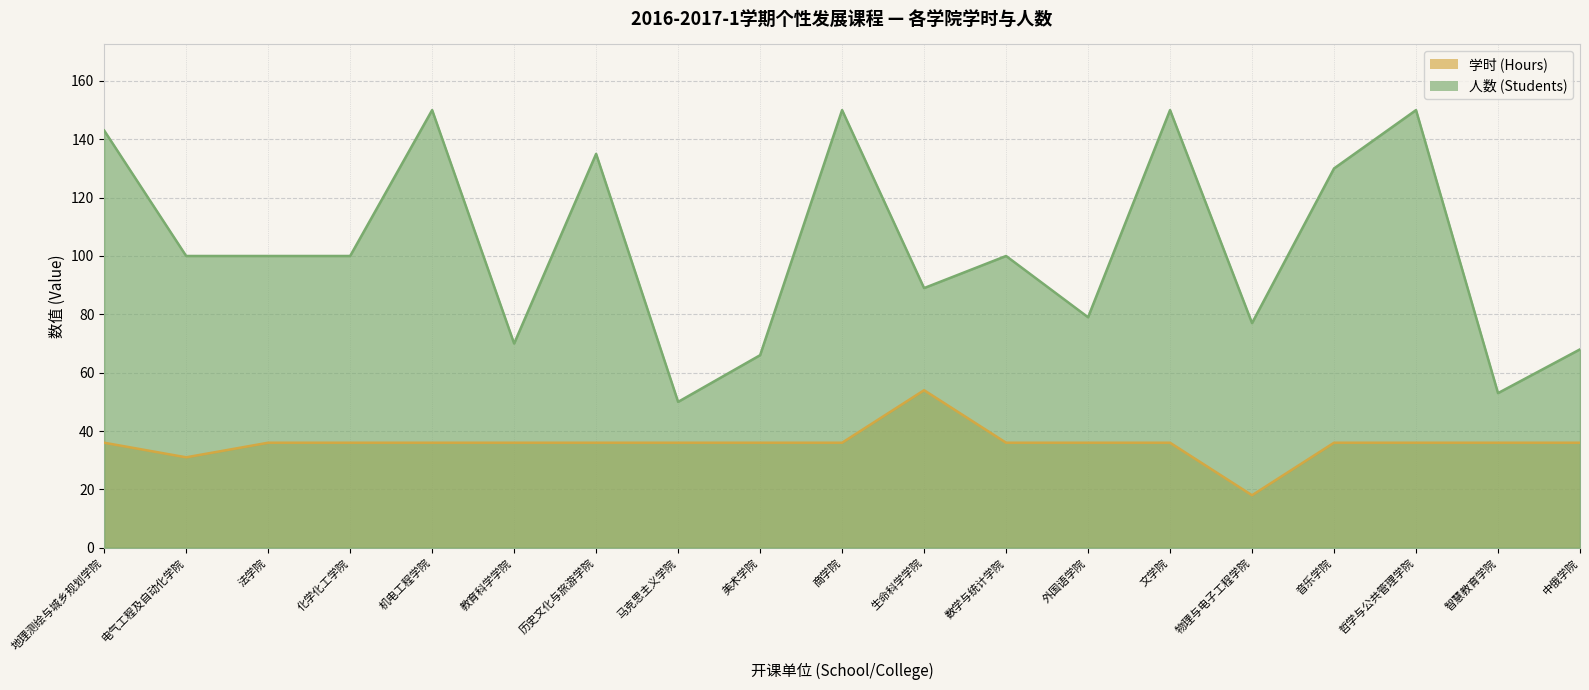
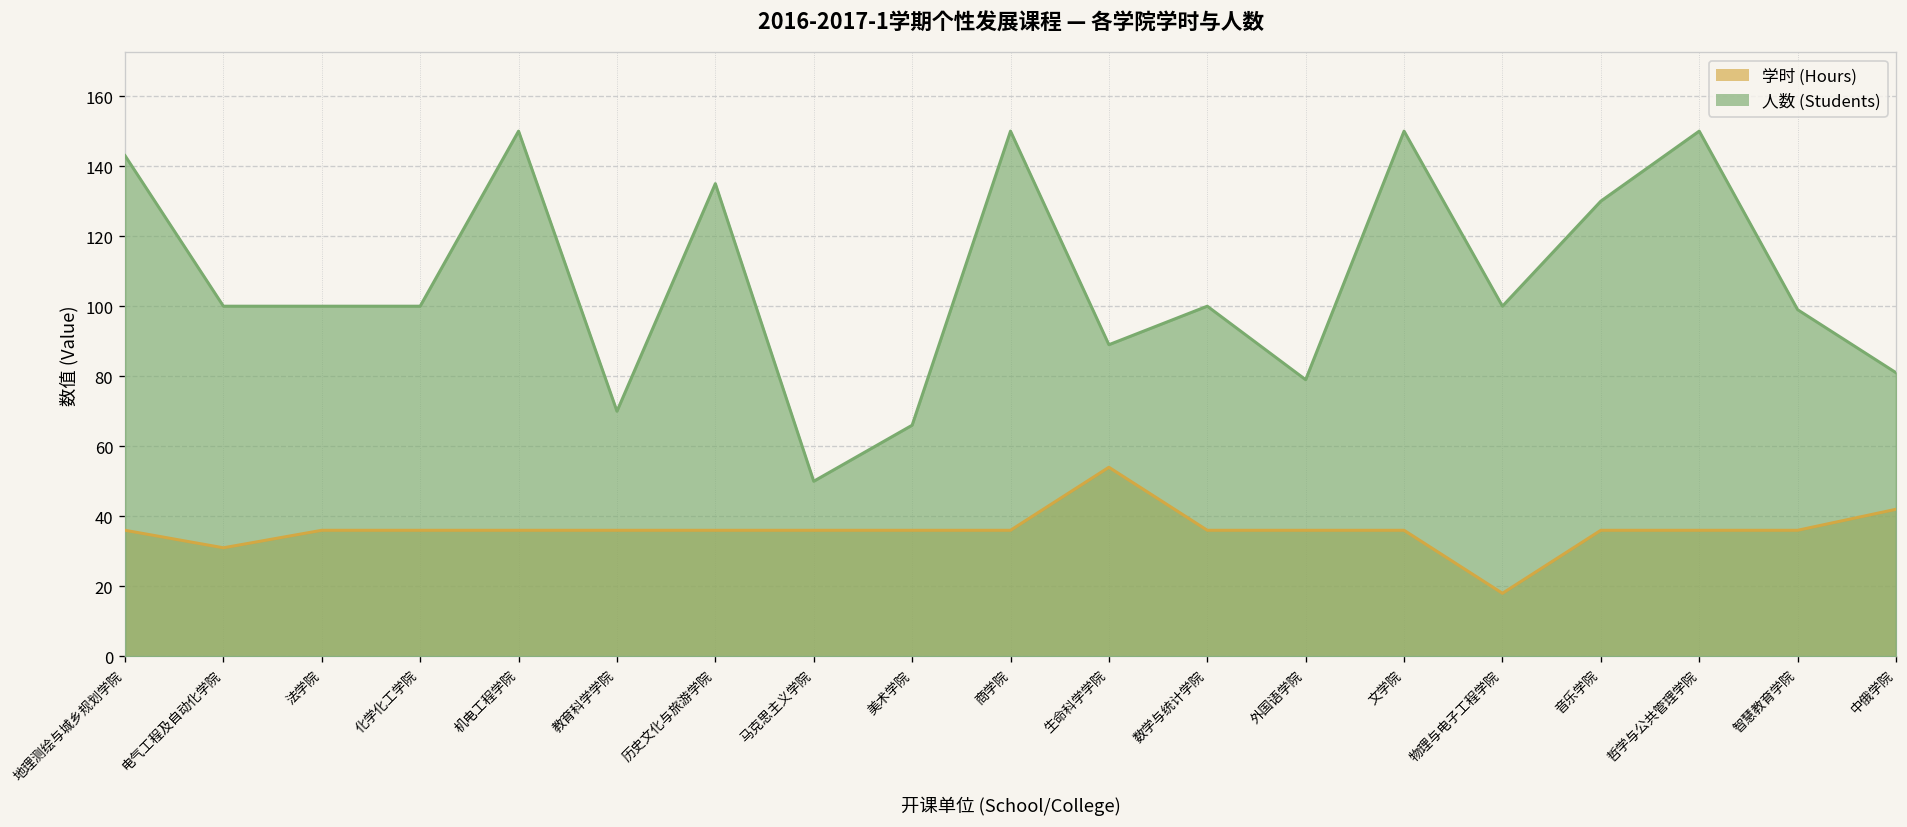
  {
    "学时 (Hours)": {
      "地理测绘与城乡规划学院": 36,
      "电气工程及自动化学院": 31,
      "法学院": 36,
      "化学化工学院": 36,
      "机电工程学院": 36,
      "教育科学学院": 36,
      "历史文化与旅游学院": 36,
      "马克思主义学院": 36,
      "美术学院": 36,
      "商学院": 36,
      "生命科学学院": 54,
      "数学与统计学院": 36,
      "外国语学院": 36,
      "文学院": 36,
      "物理与电子工程学院": 18,
      "音乐学院": 36,
      "哲学与公共管理学院": 36,
      "智慧教育学院": 36,
-     "中俄学院": 36
+     "中俄学院": 42
    },
    "人数 (Students)": {
      "地理测绘与城乡规划学院": 143,
      "电气工程及自动化学院": 100,
      "法学院": 100,
      "化学化工学院": 100,
      "机电工程学院": 150,
      "教育科学学院": 70,
      "历史文化与旅游学院": 135,
      "马克思主义学院": 50,
      "美术学院": 66,
      "商学院": 150,
      "生命科学学院": 89,
      "数学与统计学院": 100,
      "外国语学院": 79,
      "文学院": 150,
-     "物理与电子工程学院": 77,
+     "物理与电子工程学院": 100,
      "音乐学院": 130,
      "哲学与公共管理学院": 150,
-     "智慧教育学院": 53,
-     "中俄学院": 68
+     "智慧教育学院": 99,
+     "中俄学院": 81
    }
  }
